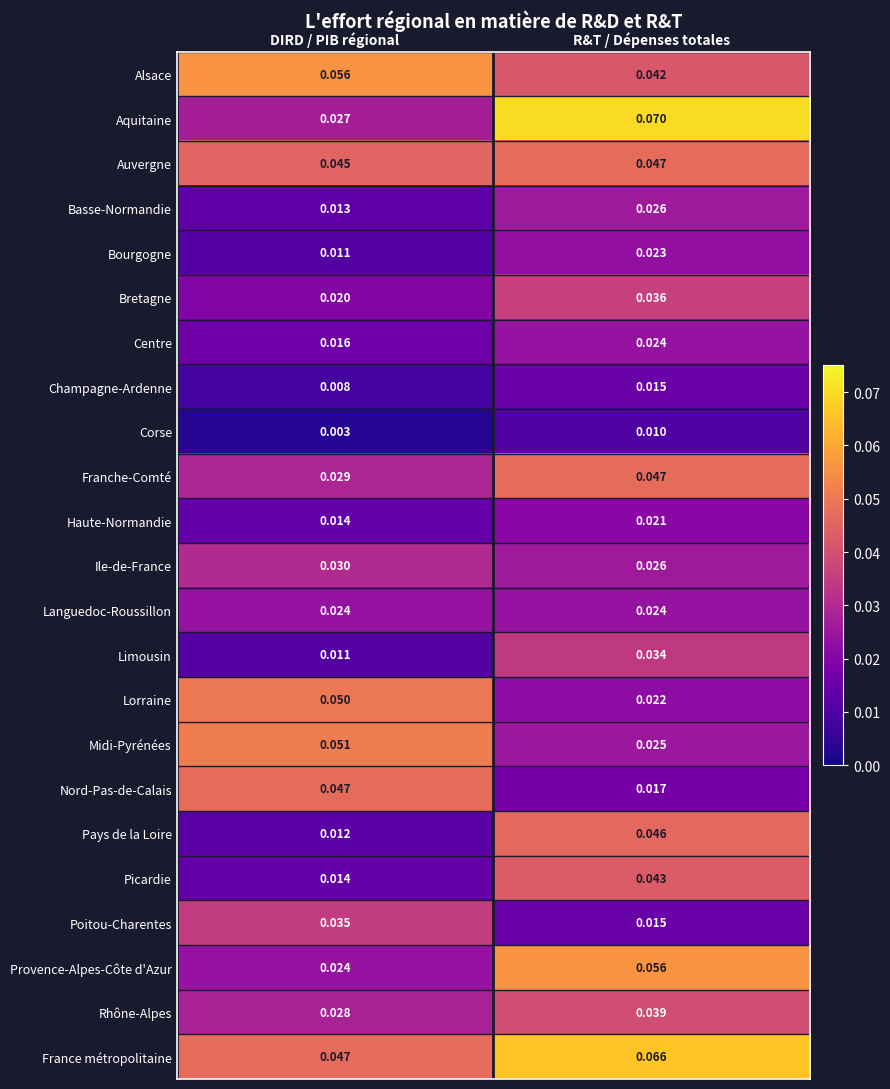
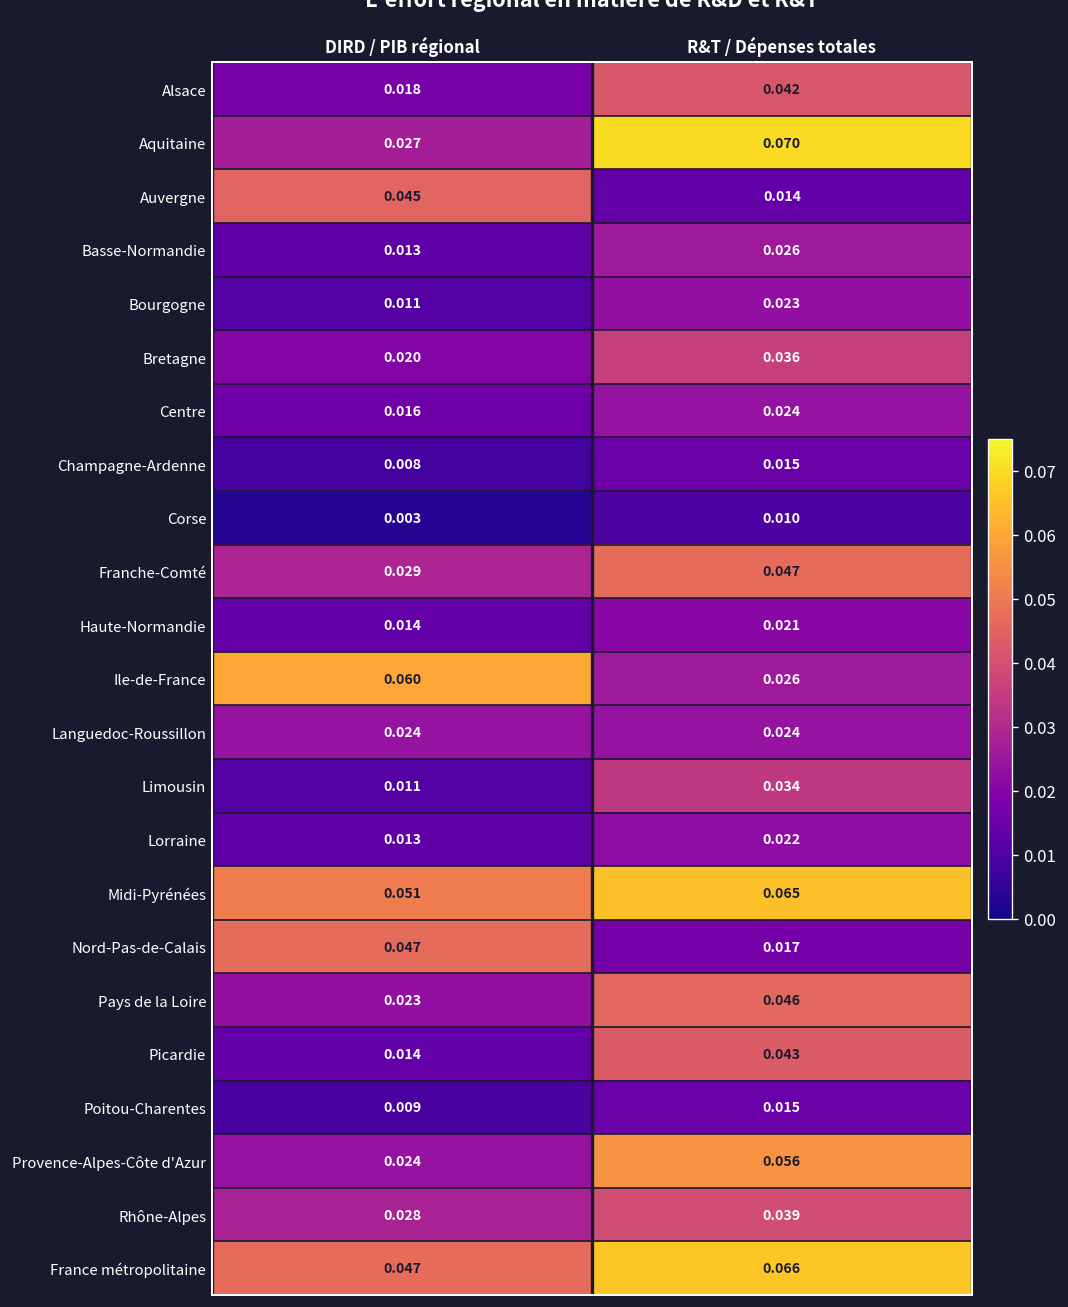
  {
    "Alsace": {
-     "DIRD / PIB régional": 0.056,
+     "DIRD / PIB régional": 0.018,
      "R&T / Dépenses totales": 0.042
    },
    "Aquitaine": {
      "DIRD / PIB régional": 0.027,
      "R&T / Dépenses totales": 0.070
    },
    "Auvergne": {
      "DIRD / PIB régional": 0.045,
-     "R&T / Dépenses totales": 0.047
+     "R&T / Dépenses totales": 0.014
    },
    "Basse-Normandie": {
      "DIRD / PIB régional": 0.013,
      "R&T / Dépenses totales": 0.026
    },
    "Bourgogne": {
      "DIRD / PIB régional": 0.011,
      "R&T / Dépenses totales": 0.023
    },
    "Bretagne": {
      "DIRD / PIB régional": 0.020,
      "R&T / Dépenses totales": 0.036
    },
    "Centre": {
      "DIRD / PIB régional": 0.016,
      "R&T / Dépenses totales": 0.024
    },
    "Champagne-Ardenne": {
      "DIRD / PIB régional": 0.008,
      "R&T / Dépenses totales": 0.015
    },
    "Corse": {
      "DIRD / PIB régional": 0.003,
      "R&T / Dépenses totales": 0.010
    },
    "Franche-Comté": {
      "DIRD / PIB régional": 0.029,
      "R&T / Dépenses totales": 0.047
    },
    "Haute-Normandie": {
      "DIRD / PIB régional": 0.014,
      "R&T / Dépenses totales": 0.021
    },
    "Ile-de-France": {
-     "DIRD / PIB régional": 0.030,
+     "DIRD / PIB régional": 0.060,
      "R&T / Dépenses totales": 0.026
    },
    "Languedoc-Roussillon": {
      "DIRD / PIB régional": 0.024,
      "R&T / Dépenses totales": 0.024
    },
    "Limousin": {
      "DIRD / PIB régional": 0.011,
      "R&T / Dépenses totales": 0.034
    },
    "Lorraine": {
-     "DIRD / PIB régional": 0.050,
+     "DIRD / PIB régional": 0.013,
      "R&T / Dépenses totales": 0.022
    },
    "Midi-Pyrénées": {
      "DIRD / PIB régional": 0.051,
-     "R&T / Dépenses totales": 0.025
+     "R&T / Dépenses totales": 0.065
    },
    "Nord-Pas-de-Calais": {
      "DIRD / PIB régional": 0.047,
      "R&T / Dépenses totales": 0.017
    },
    "Pays de la Loire": {
-     "DIRD / PIB régional": 0.012,
+     "DIRD / PIB régional": 0.023,
      "R&T / Dépenses totales": 0.046
    },
    "Picardie": {
      "DIRD / PIB régional": 0.014,
      "R&T / Dépenses totales": 0.043
    },
    "Poitou-Charentes": {
-     "DIRD / PIB régional": 0.035,
+     "DIRD / PIB régional": 0.009,
      "R&T / Dépenses totales": 0.015
    },
    "Provence-Alpes-Côte d'Azur": {
      "DIRD / PIB régional": 0.024,
      "R&T / Dépenses totales": 0.056
    },
    "Rhône-Alpes": {
      "DIRD / PIB régional": 0.028,
      "R&T / Dépenses totales": 0.039
    },
    "France métropolitaine": {
      "DIRD / PIB régional": 0.047,
      "R&T / Dépenses totales": 0.066
    }
  }
